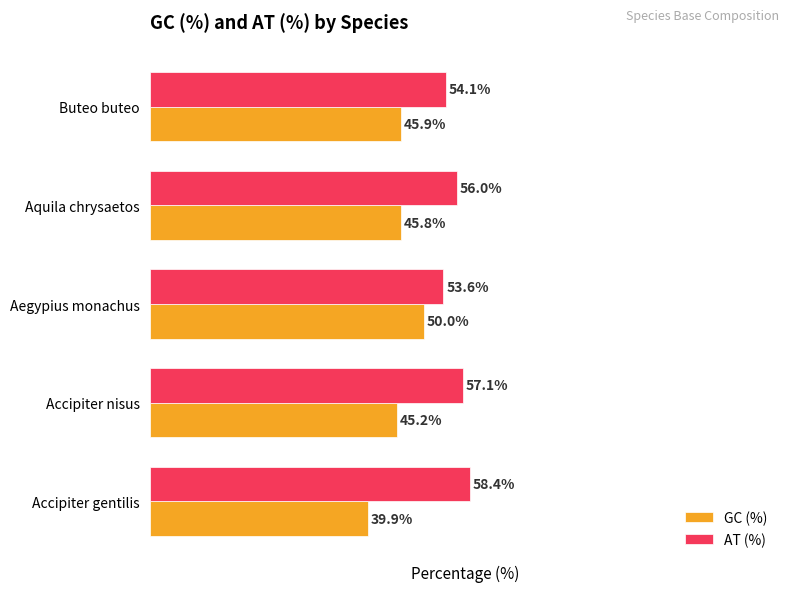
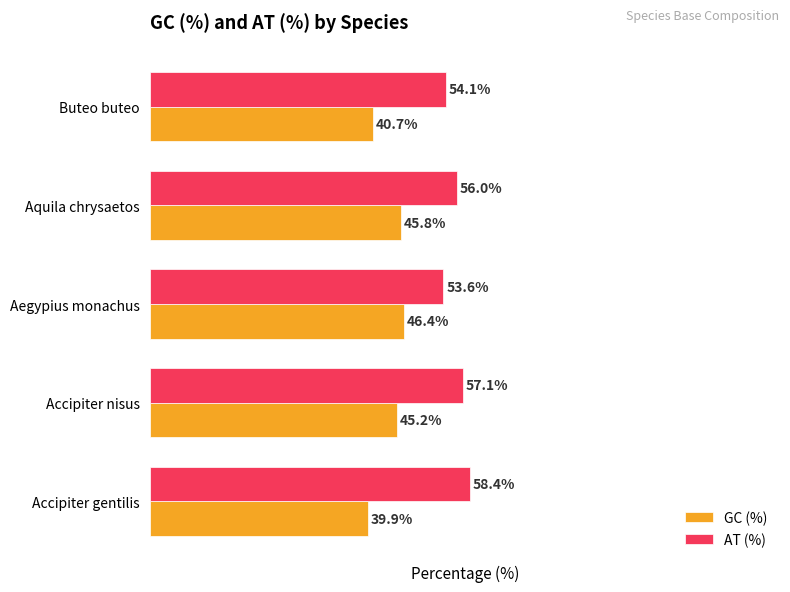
  {
    "GC (%)": {
-     "Buteo buteo": "45.9%",
+     "Buteo buteo": "40.7%",
      "Aquila chrysaetos": "45.8%",
-     "Aegypius monachus": "50.0%",
+     "Aegypius monachus": "46.4%",
      "Accipiter nisus": "45.2%",
      "Accipiter gentilis": "39.9%"
    },
    "AT (%)": {
      "Buteo buteo": "54.1%",
      "Aquila chrysaetos": "56.0%",
      "Aegypius monachus": "53.6%",
      "Accipiter nisus": "57.1%",
      "Accipiter gentilis": "58.4%"
    }
  }
